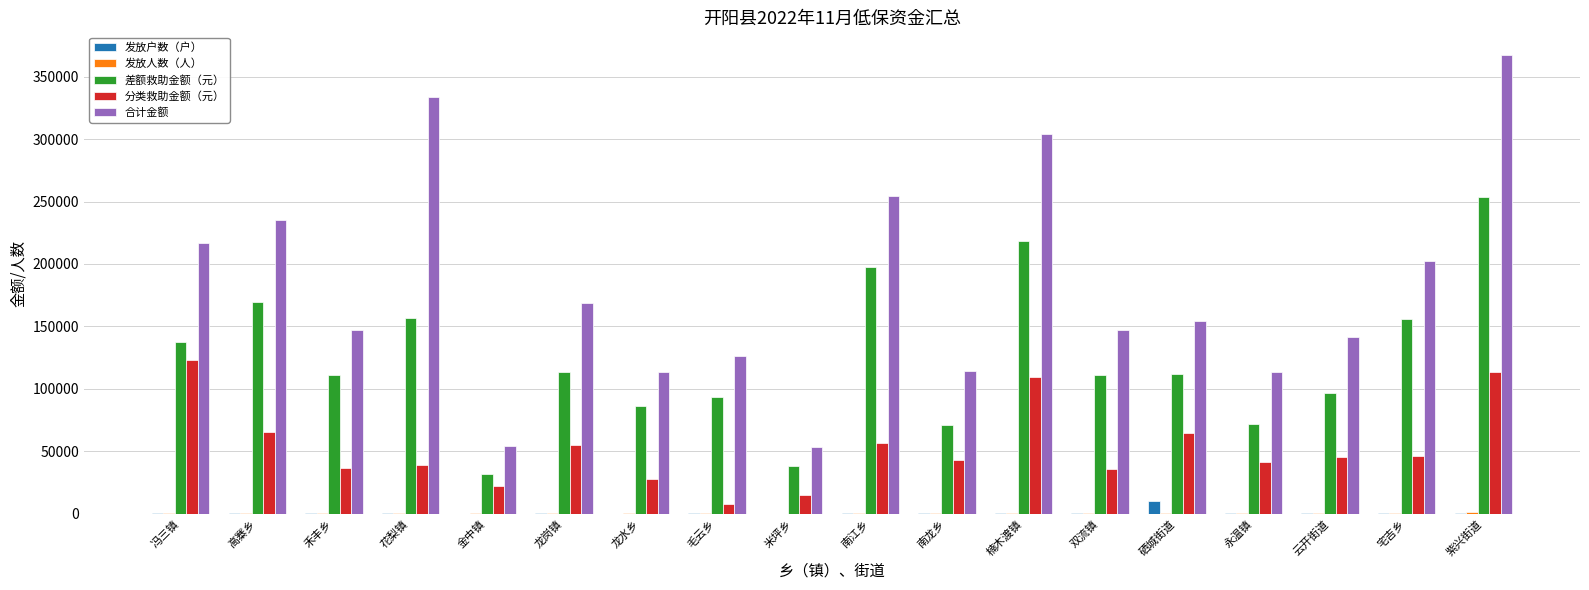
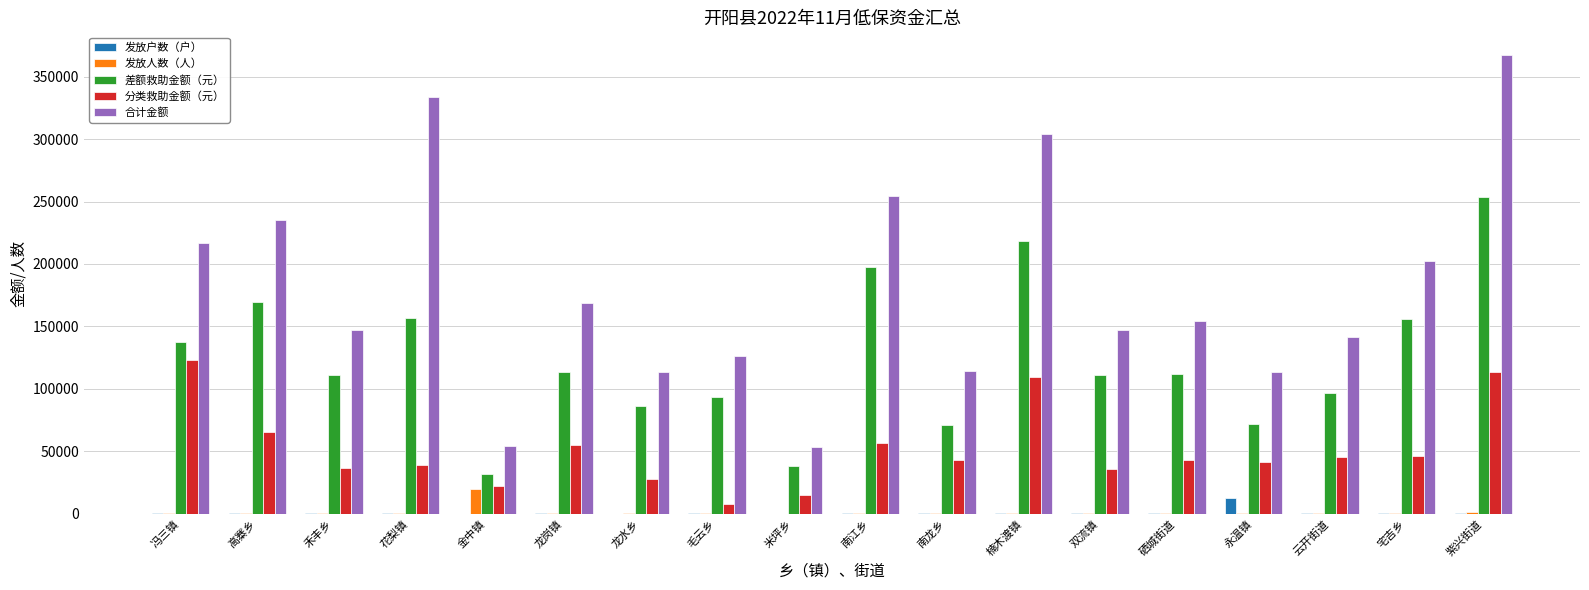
  {
    "发放户数（户）": {
-     "硒城街道": 10000,
-     "永温镇": 0
+     "硒城街道": 0,
+     "永温镇": 12000
    },
    "发放人数（人）": {
-     "金中镇": 0
+     "金中镇": 20000
    },
    "差额救助金额（元）": {
      "冯三镇": 137000,
      "高寨乡": 169000,
      "禾丰乡": 111000,
      "花梨镇": 157000,
      "金中镇": 32000,
      "龙岗镇": 114000,
      "龙水乡": 86000,
      "毛云乡": 94000,
      "米坪乡": 38000,
      "南江乡": 197000,
      "南龙乡": 71000,
      "楠木渡镇": 218000,
      "双流镇": 111000,
      "硒城街道": 112000,
      "永温镇": 72000,
      "云开街道": 97000,
      "宅吉乡": 156000,
      "紫兴街道": 254000
    },
    "分类救助金额（元）": {
      "冯三镇": 123000,
      "高寨乡": 66000,
      "禾丰乡": 36000,
      "花梨镇": 39000,
      "金中镇": 22000,
      "龙岗镇": 55000,
      "龙水乡": 27000,
      "毛云乡": 8000,
      "米坪乡": 15000,
      "南江乡": 57000,
      "南龙乡": 43000,
      "楠木渡镇": 109000,
      "双流镇": 36000,
-     "硒城街道": 65000,
+     "硒城街道": 43000,
      "永温镇": 42000,
      "云开街道": 45000,
      "宅吉乡": 46000,
      "紫兴街道": 113000
    },
    "合计金额": {
      "冯三镇": 217000,
      "高寨乡": 235000,
      "禾丰乡": 147000,
      "花梨镇": 334000,
      "金中镇": 54000,
      "龙岗镇": 169000,
      "龙水乡": 114000,
      "毛云乡": 126000,
      "米坪乡": 53000,
      "南江乡": 254000,
      "南龙乡": 114000,
      "楠木渡镇": 304000,
      "双流镇": 147000,
      "硒城街道": 155000,
      "永温镇": 114000,
      "云开街道": 142000,
      "宅吉乡": 203000,
      "紫兴街道": 367000
    }
  }
